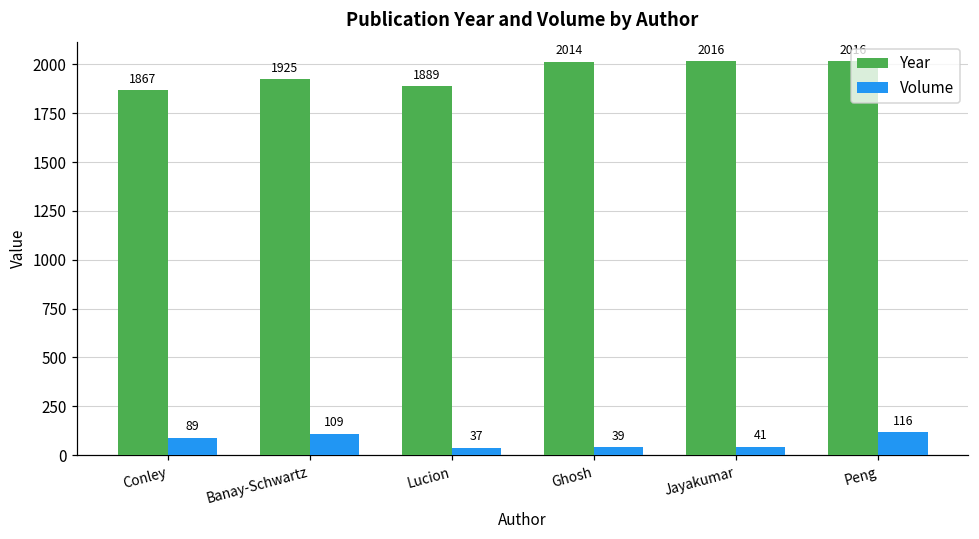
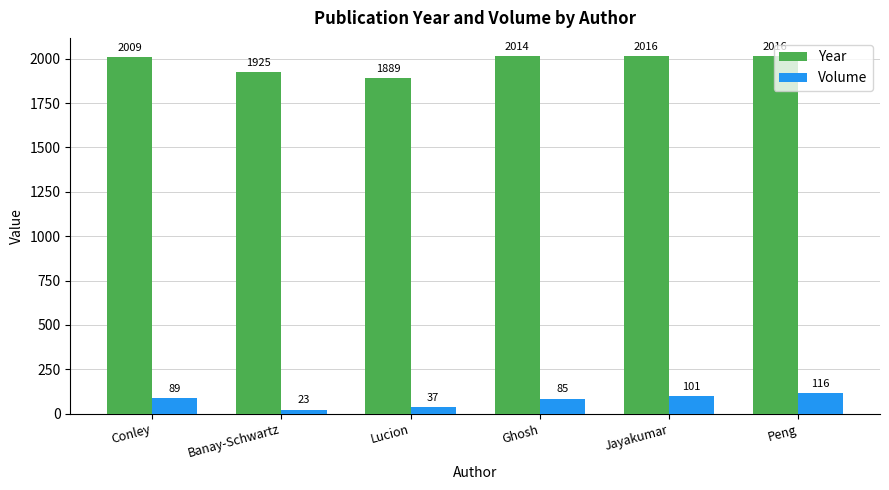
  {
    "Year": {
-     "Conley": 1867,
+     "Conley": 2009,
      "Banay-Schwartz": 1925,
      "Lucion": 1889,
      "Ghosh": 2014,
      "Jayakumar": 2016
    },
    "Volume": {
      "Conley": 89,
-     "Banay-Schwartz": 109,
+     "Banay-Schwartz": 23,
      "Lucion": 37,
-     "Ghosh": 39,
-     "Jayakumar": 41,
+     "Ghosh": 85,
+     "Jayakumar": 101,
      "Peng": 116
    }
  }
